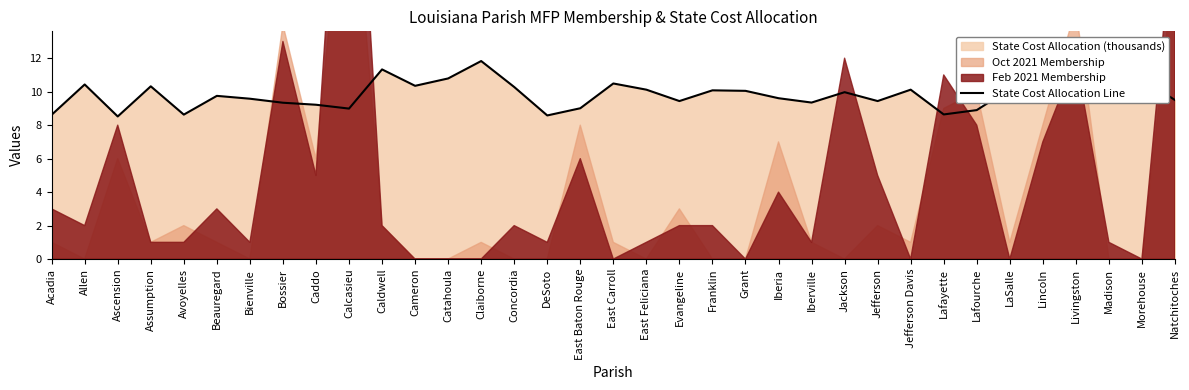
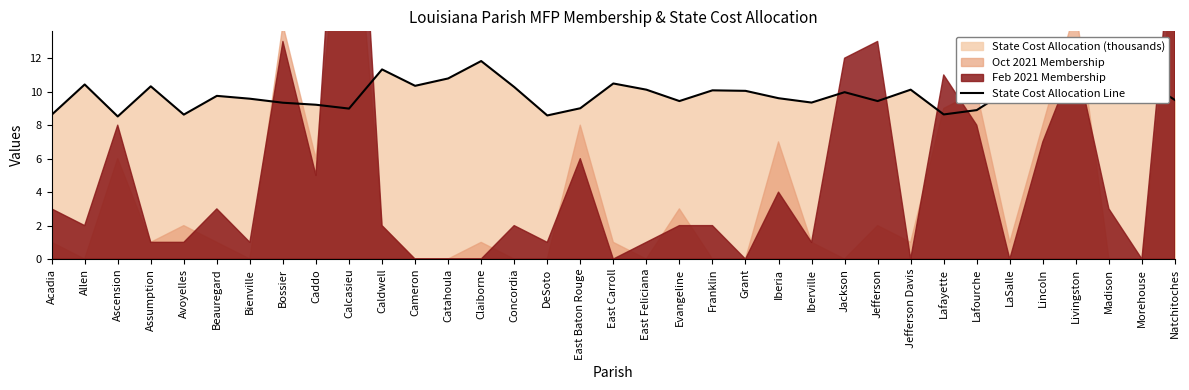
  {
    "Feb 2021 Membership": {
      "Acadia": 3,
      "Allen": 2,
      "Ascension": 8,
      "Avoyelles": 1,
      "Beauregard": 3,
      "Bienville": 1,
      "Bossier": 13,
      "Caddo": 5,
      "Claiborne": 0,
      "Concordia": 2,
      "DeSoto": 1,
      "East Baton Rouge": 6,
      "East Carroll": 0,
      "East Feliciana": 1,
      "Evangeline": 2,
      "Franklin": 2,
      "Iberia": 4,
      "Jackson": 12,
-     "Jefferson": 5,
+     "Jefferson": 13,
      "Jefferson Davis": 0,
      "Lafayette": 11,
      "Lafourche": 8,
      "LaSalle": 0,
      "Lincoln": 7,
-     "Madison": 1
+     "Madison": 3
    }
  }
